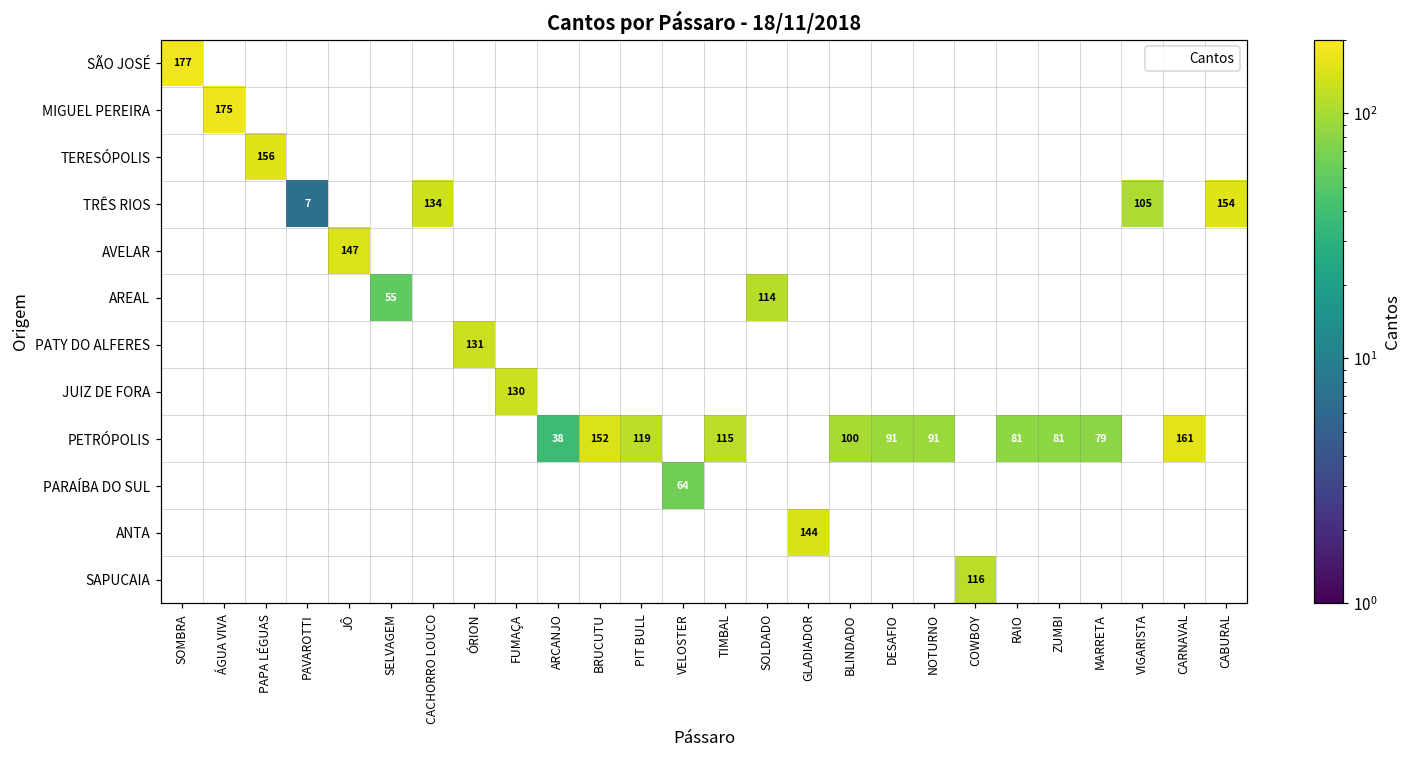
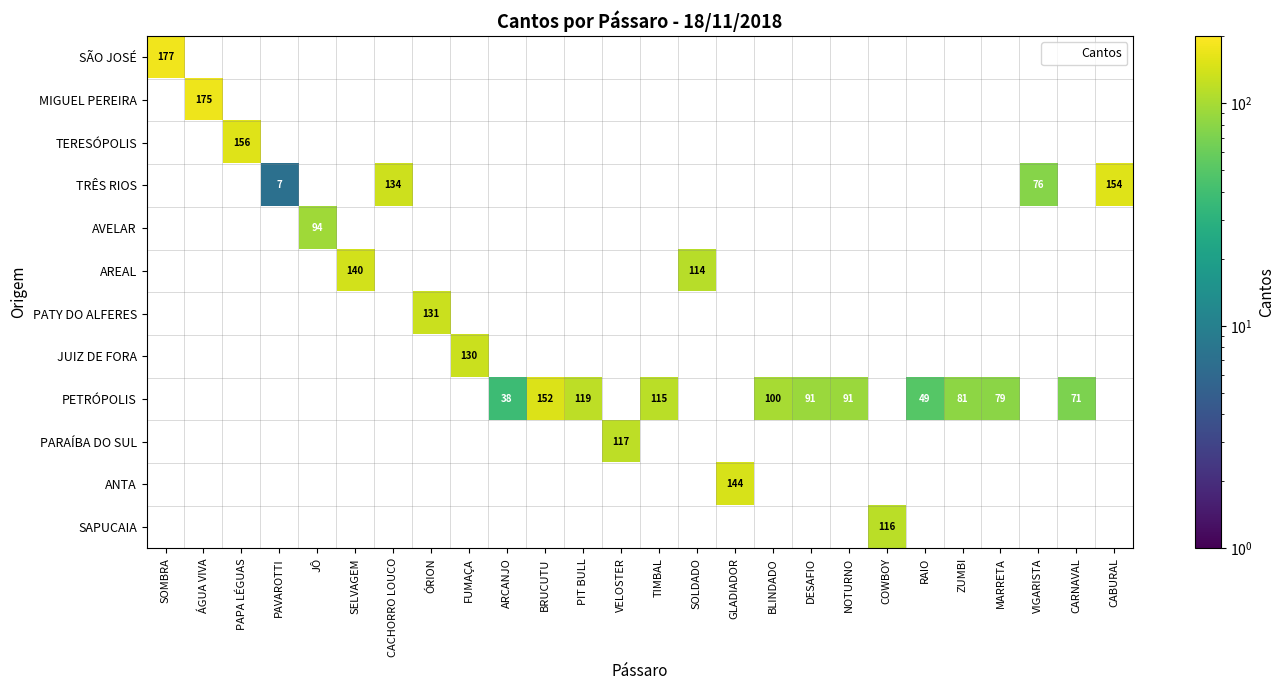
  {
    "SÃO JOSÉ": {
      "SOMBRA": 177
    },
    "MIGUEL PEREIRA": {
      "ÁGUA VIVA": 175
    },
    "TERESÓPOLIS": {
      "PAPA LÉGUAS": 156
    },
    "TRÊS RIOS": {
      "PAVAROTTI": 7,
      "CACHORRO LOUCO": 134,
-     "VIGARISTA": 105,
+     "VIGARISTA": 76,
      "CABURAL": 154
    },
    "AVELAR": {
-     "JÔ": 147
+     "JÔ": 94
    },
    "AREAL": {
-     "SELVAGEM": 55,
+     "SELVAGEM": 140,
      "SOLDADO": 114
    },
    "PATY DO ALFERES": {
      "ÓRION": 131
    },
    "JUIZ DE FORA": {
      "FUMAÇA": 130
    },
    "PETRÓPOLIS": {
      "ARCANJO": 38,
      "BRUCUTU": 152,
      "PIT BULL": 119,
      "TIMBAL": 115,
      "BLINDADO": 100,
      "DESAFIO": 91,
      "NOTURNO": 91,
-     "RAIO": 81,
+     "RAIO": 49,
      "ZUMBI": 81,
      "MARRETA": 79,
-     "CARNAVAL": 161
+     "CARNAVAL": 71
    },
    "PARAÍBA DO SUL": {
-     "VELOSTER": 64
+     "VELOSTER": 117
    },
    "ANTA": {
      "GLADIADOR": 144
    },
    "SAPUCAIA": {
      "COWBOY": 116
    }
  }
